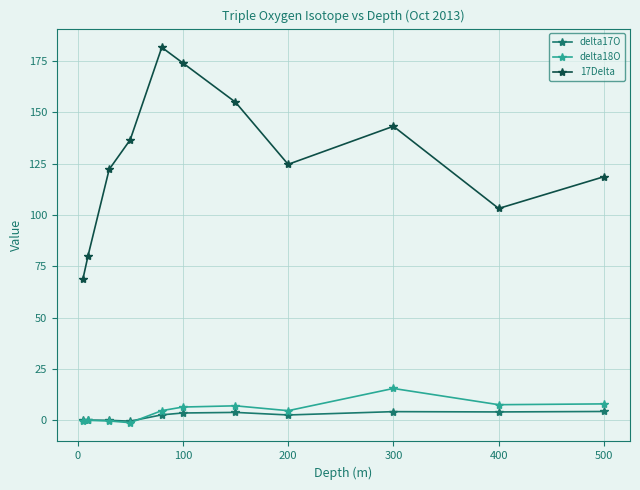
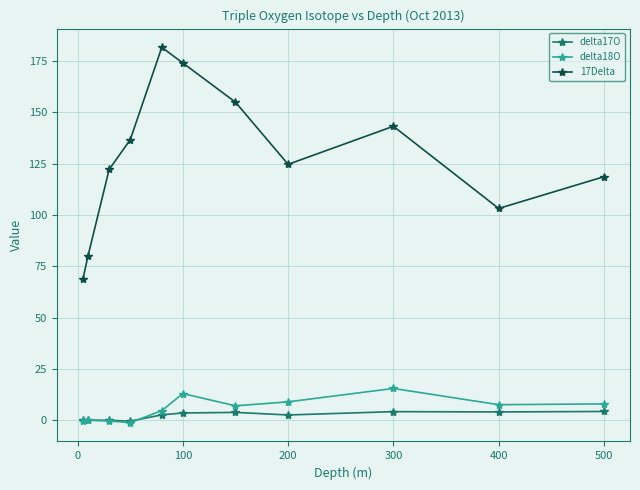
  {
    "delta18O": {
-     "100": 6,
-     "200": 5,
+     "100": 13,
+     "200": 9,
      "300": 15,
      "400": 8,
      "500": 8
    }
  }
